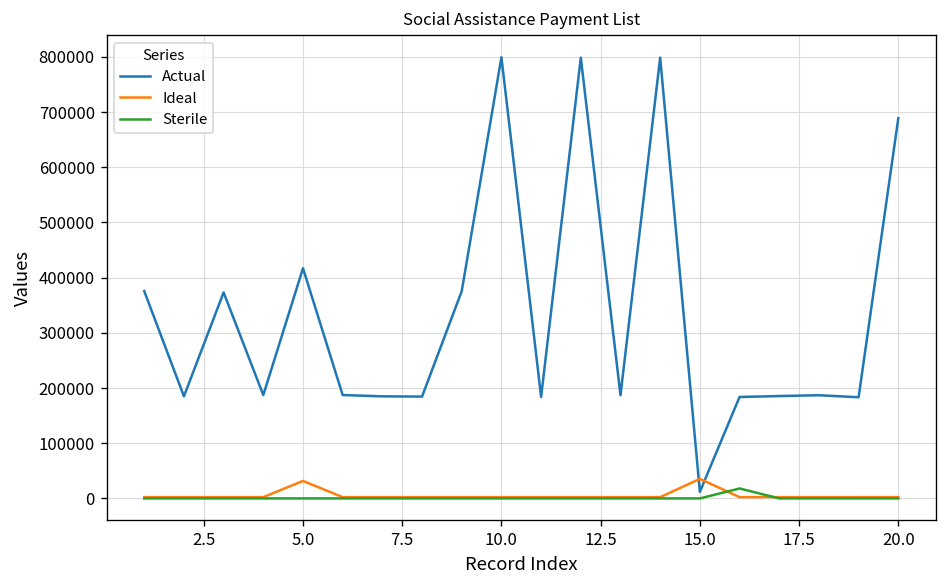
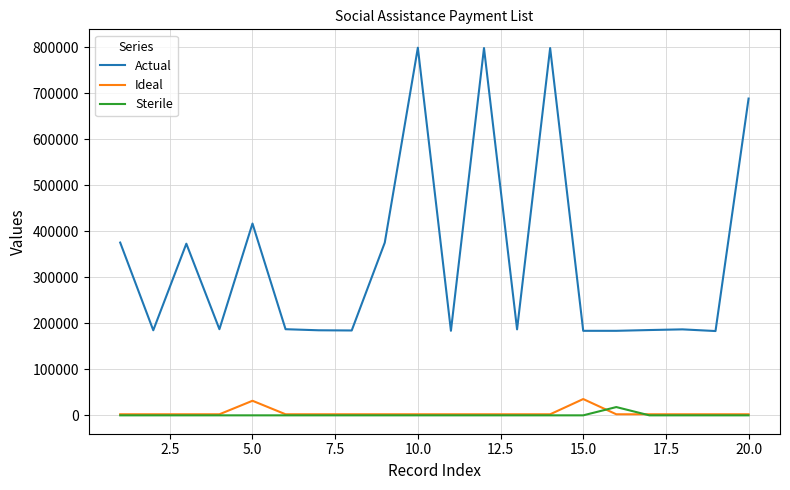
  {
    "Actual": {
      "5.0": 420000,
      "10.0": 800000,
-     "15.0": 10000,
+     "15.0": 180000,
      "20.0": 690000
    },
    "Ideal": {
      "5.0": 30000,
      "15.0": 40000
    },
    "Sterile": {
      "5.0": 0,
      "15.0": 0
    }
  }
